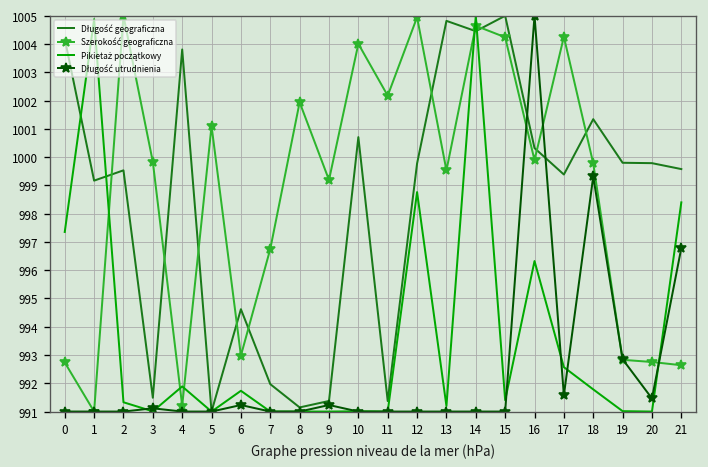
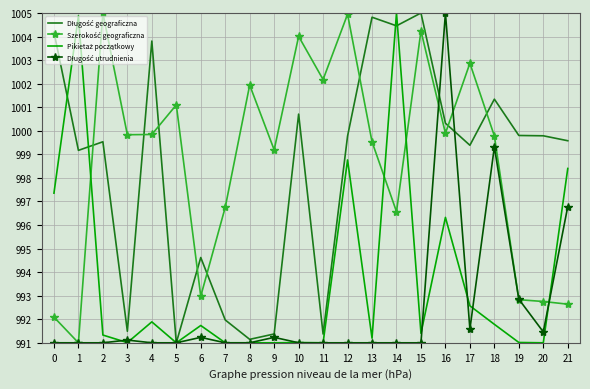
  {
    "Szerokość geograficzna": {
-     "0": 992.7,
+     "0": 992.1,
      "2": 1005.0,
      "3": 999.8,
-     "4": 991.2,
+     "4": 999.8,
      "5": 1001.1,
      "6": 993.0,
      "7": 996.8,
      "8": 1001.9,
      "9": 999.2,
      "10": 1004.0,
      "11": 1002.2,
      "12": 1004.9,
      "13": 999.5,
-     "14": 1004.6,
+     "14": 996.6,
      "15": 1004.2,
      "16": 999.9,
-     "17": 1004.3,
+     "17": 1002.9,
      "18": 999.8,
      "20": 992.8,
      "21": 992.6
    },
    "Pikietaż początkowy": {
      "0": 997.4,
      "1": 1004.9,
      "2": 991.3,
      "4": 991.9,
      "6": 991.7,
      "9": 991.0,
      "12": 998.8,
      "13": 991.2,
      "14": 1005.0,
      "15": 991.4,
      "16": 996.3,
      "17": 992.6,
      "18": 991.8,
      "19": 991.0,
      "20": 991.0,
      "21": 998.4
    }
  }
